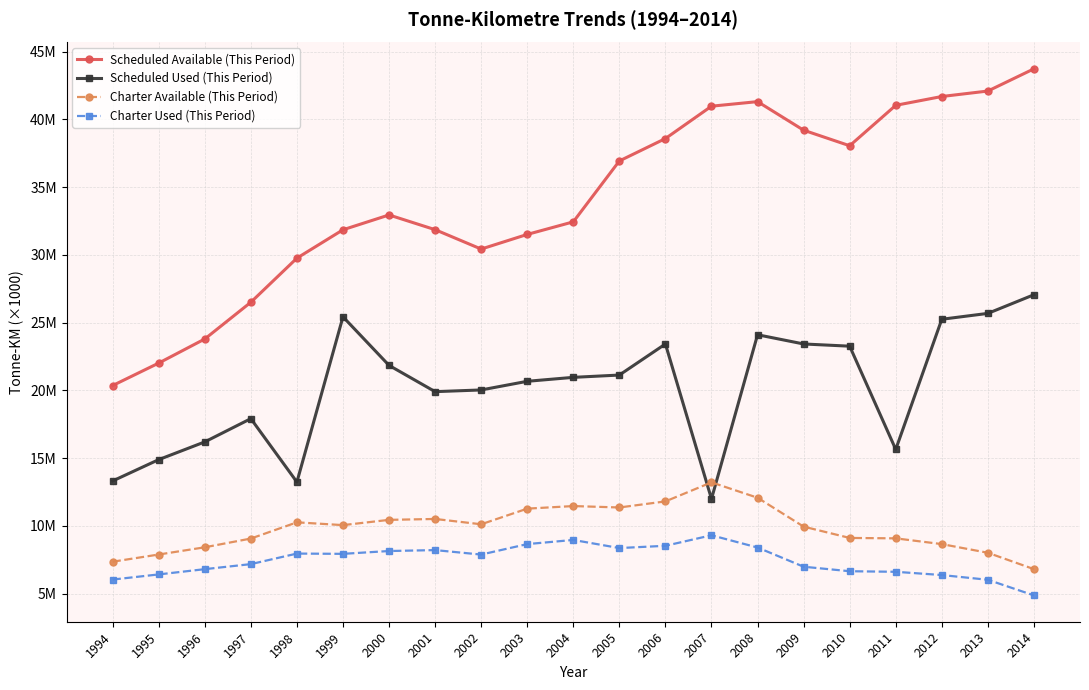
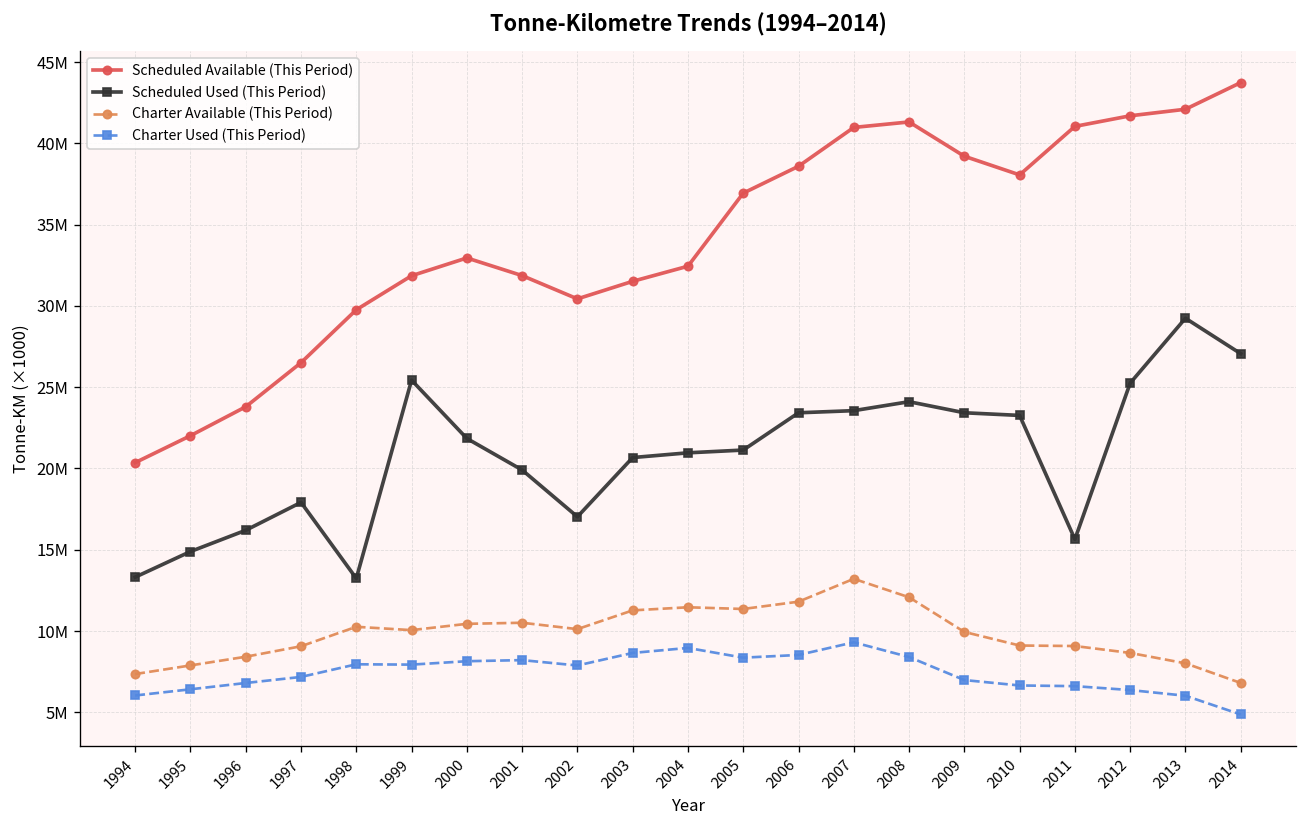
  {
    "Scheduled Used (This Period)": {
      "1994": 13300000,
      "1995": 14900000,
      "1996": 16200000,
      "1997": 17900000,
      "1998": 13200000,
      "1999": 25400000,
      "2000": 21800000,
      "2001": 19900000,
-     "2002": 20000000,
+     "2002": 17000000,
      "2003": 20700000,
      "2004": 21000000,
      "2005": 21100000,
      "2006": 23400000,
-     "2007": 12000000,
+     "2007": 23600000,
      "2008": 24100000,
      "2009": 23400000,
      "2010": 23300000,
      "2011": 15600000,
      "2012": 25300000,
-     "2013": 25700000,
+     "2013": 29200000,
      "2014": 27100000
    },
    "Charter Used (This Period)": {
      "1994": 6000000,
      "1995": 6400000,
      "1996": 6800000,
      "1997": 7200000,
      "1998": 8000000,
      "1999": 7900000,
      "2000": 8100000,
      "2001": 8200000,
      "2002": 7900000,
      "2003": 8700000,
      "2004": 9000000,
      "2005": 8400000,
      "2006": 8500000,
      "2007": 9300000,
      "2008": 8400000,
      "2009": 7000000,
      "2010": 6700000,
      "2011": 6600000,
      "2012": 6400000,
      "2013": 6000000,
      "2014": 4900000
    }
  }
